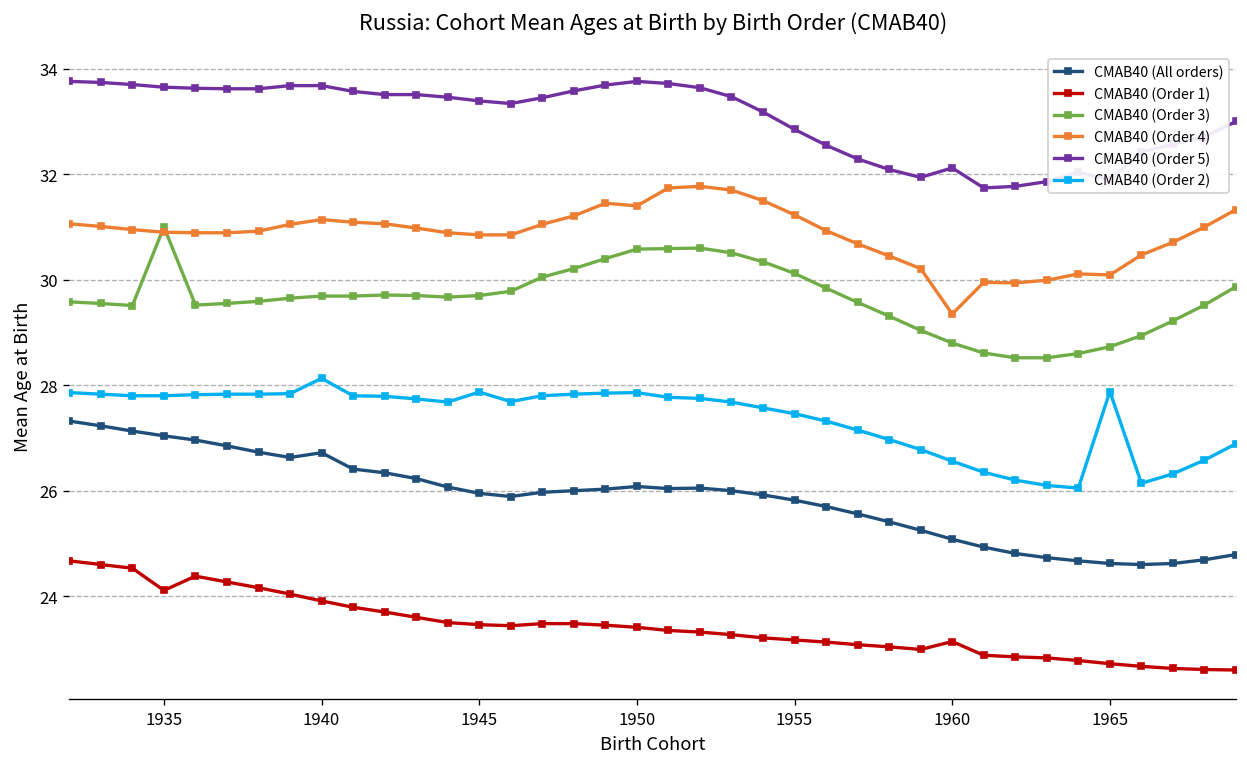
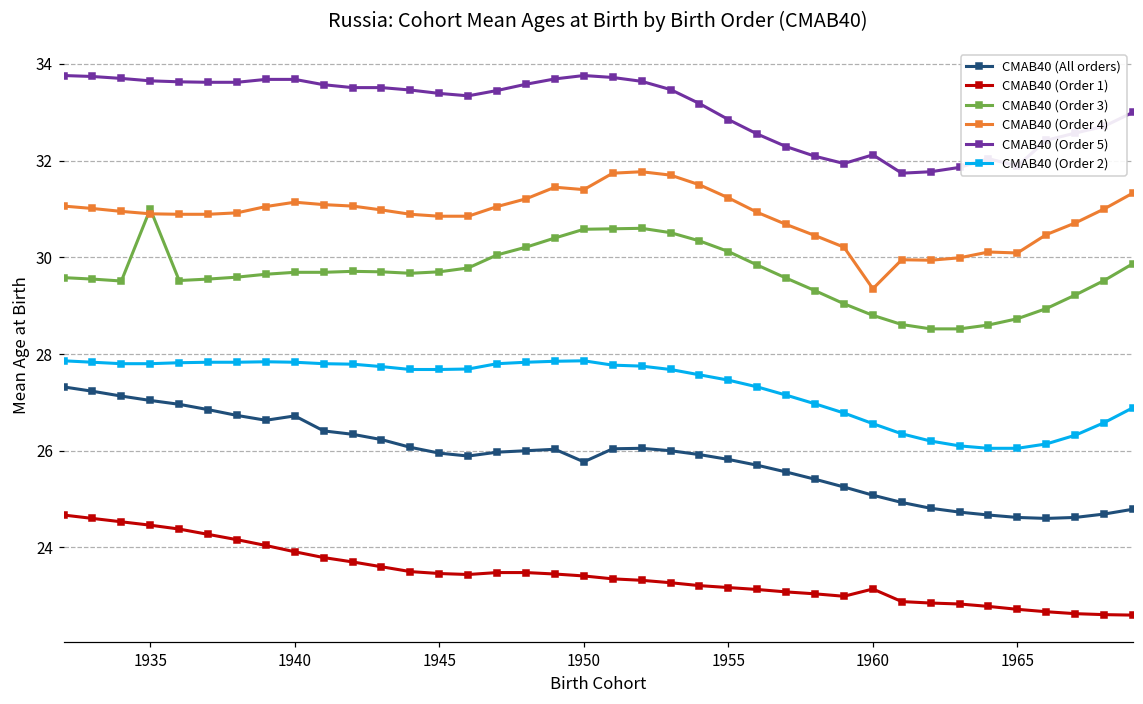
  {
    "CMAB40 (All orders)": {
      "1935": 27.0,
      "1940": 26.7,
      "1945": 26.0,
-     "1950": 26.1,
+     "1950": 25.8,
      "1955": 25.8,
      "1960": 25.1,
      "1965": 24.6
    },
    "CMAB40 (Order 1)": {
-     "1935": 24.1,
+     "1935": 24.5,
      "1940": 23.9,
      "1945": 23.5,
      "1950": 23.4,
      "1955": 23.2,
      "1960": 23.1,
      "1965": 22.7
    },
    "CMAB40 (Order 3)": {
      "1935": 31.0,
      "1940": 29.7,
      "1945": 29.7,
      "1950": 30.6,
      "1955": 30.1,
      "1960": 28.8,
      "1965": 28.7
    },
    "CMAB40 (Order 4)": {
      "1935": 30.9,
      "1940": 31.1,
      "1945": 30.9,
      "1950": 31.4,
      "1955": 31.2,
      "1960": 29.4,
      "1965": 30.1
    },
    "CMAB40 (Order 5)": {
      "1935": 33.7,
      "1940": 33.7,
      "1945": 33.4,
      "1950": 33.8,
      "1955": 32.9,
      "1960": 32.1
    },
    "CMAB40 (Order 2)": {
      "1935": 27.8,
-     "1940": 28.1,
-     "1945": 27.9,
+     "1940": 27.8,
+     "1945": 27.7,
      "1950": 27.9,
      "1955": 27.5,
      "1960": 26.6,
-     "1965": 27.9
+     "1965": 26.1
    }
  }
